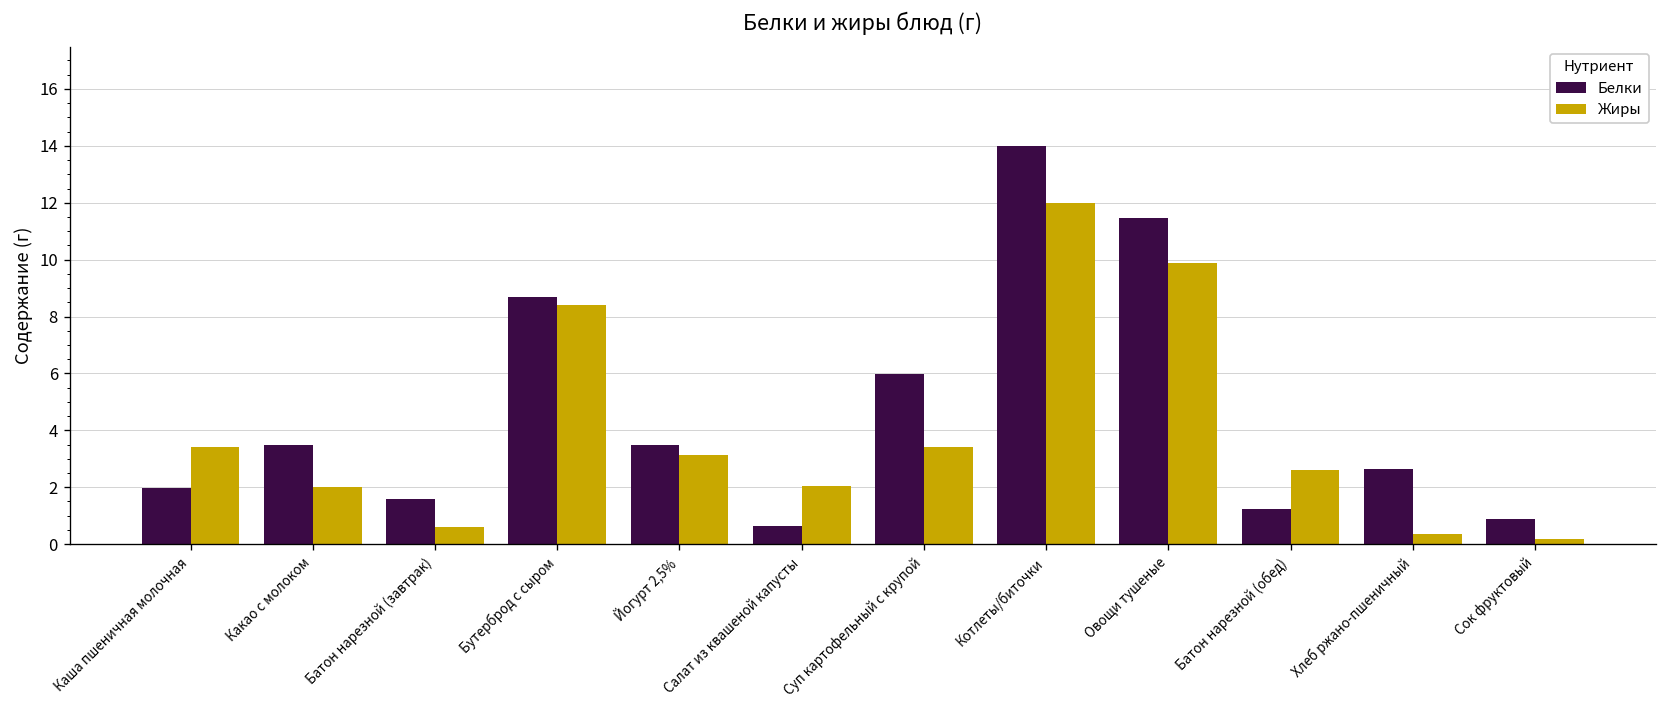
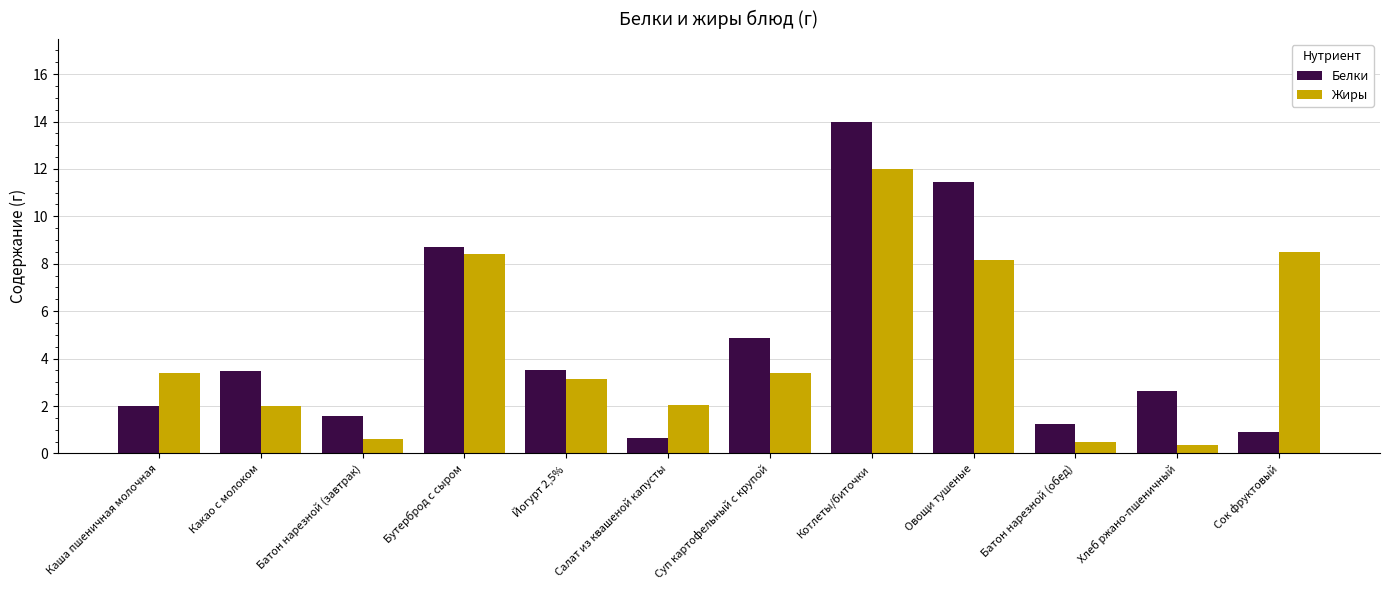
  {
    "Белки": {
      "Каша пшеничная молочная": 2.0,
      "Какао с молоком": 3.5,
      "Батон нарезной (завтрак)": 1.6,
      "Бутерброд с сыром": 8.7,
      "Йогурт 2,5%": 3.5,
      "Салат из квашеной капусты": 0.6,
-     "Суп картофельный с крупой": 6.0,
+     "Суп картофельный с крупой": 4.9,
      "Котлеты/биточки": 14.0,
      "Овощи тушеные": 11.5,
      "Батон нарезной (обед)": 1.3,
      "Хлеб ржано-пшеничный": 2.7,
      "Сок фруктовый": 0.9
    },
    "Жиры": {
      "Каша пшеничная молочная": 3.4,
      "Какао с молоком": 2.0,
      "Батон нарезной (завтрак)": 0.6,
      "Бутерброд с сыром": 8.4,
      "Йогурт 2,5%": 3.1,
      "Салат из квашеной капусты": 2.1,
      "Суп картофельный с крупой": 3.4,
      "Котлеты/биточки": 12.0,
-     "Овощи тушеные": 9.9,
-     "Батон нарезной (обед)": 2.6,
+     "Овощи тушеные": 8.2,
+     "Батон нарезной (обед)": 0.5,
      "Хлеб ржано-пшеничный": 0.4,
-     "Сок фруктовый": 0.2
+     "Сок фруктовый": 8.5
    }
  }
